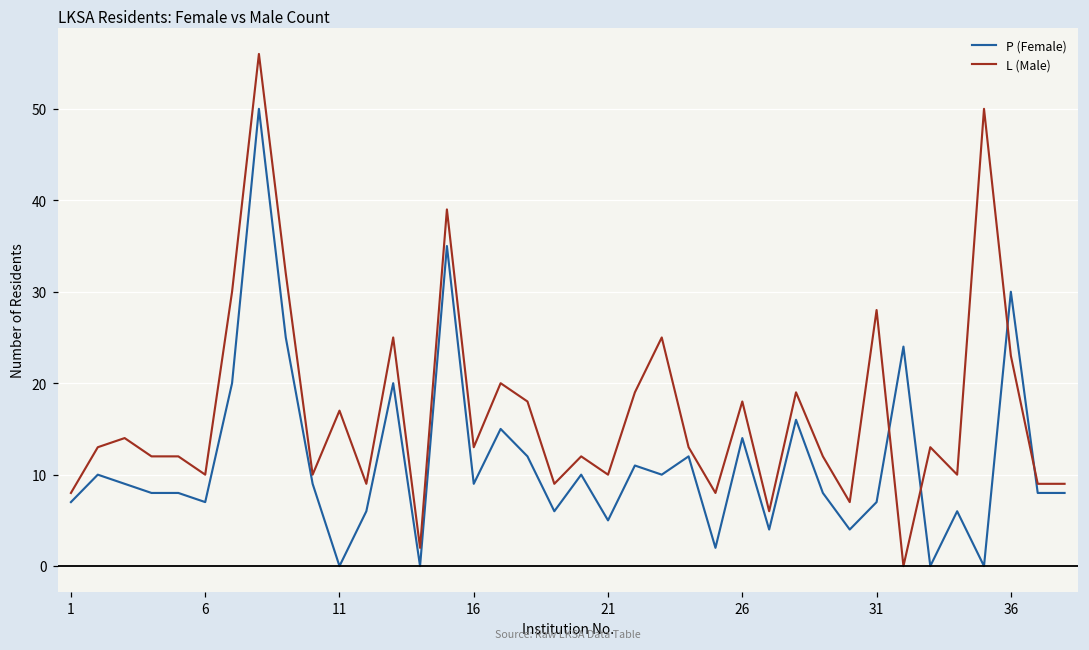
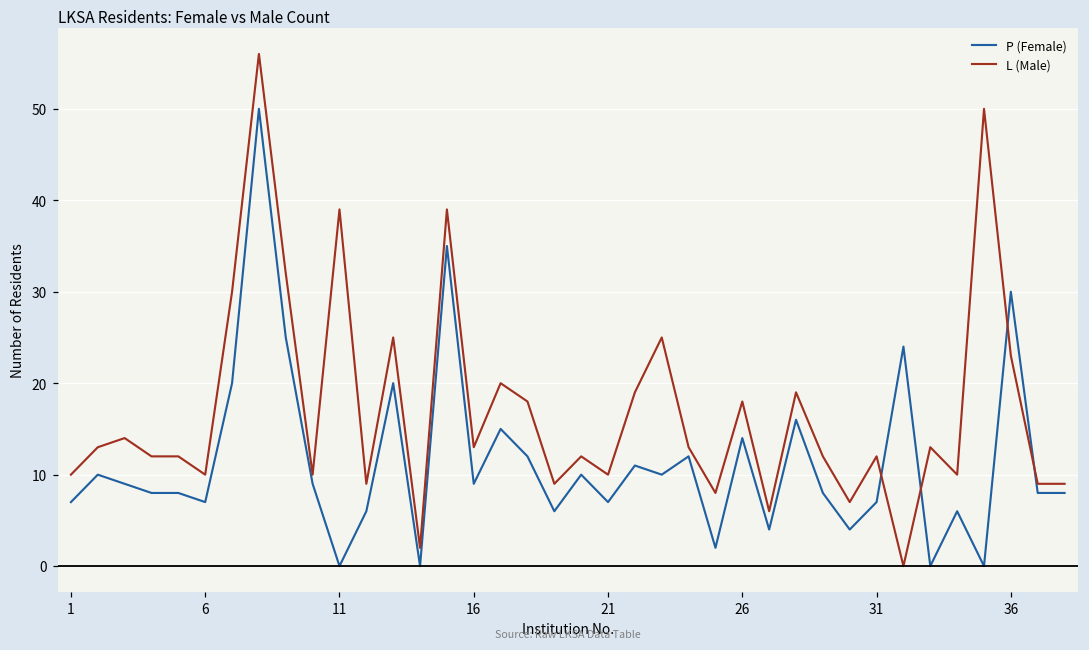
  {
    "P (Female)": {
      "1": 7,
      "6": 7,
      "11": 0,
      "16": 9,
-     "21": 5,
+     "21": 7,
      "26": 14,
      "31": 7,
      "36": 30
    },
    "L (Male)": {
-     "1": 8,
+     "1": 10,
      "6": 10,
-     "11": 17,
+     "11": 39,
      "16": 13,
      "21": 10,
      "26": 18,
-     "31": 28,
+     "31": 12,
      "36": 23
    }
  }
